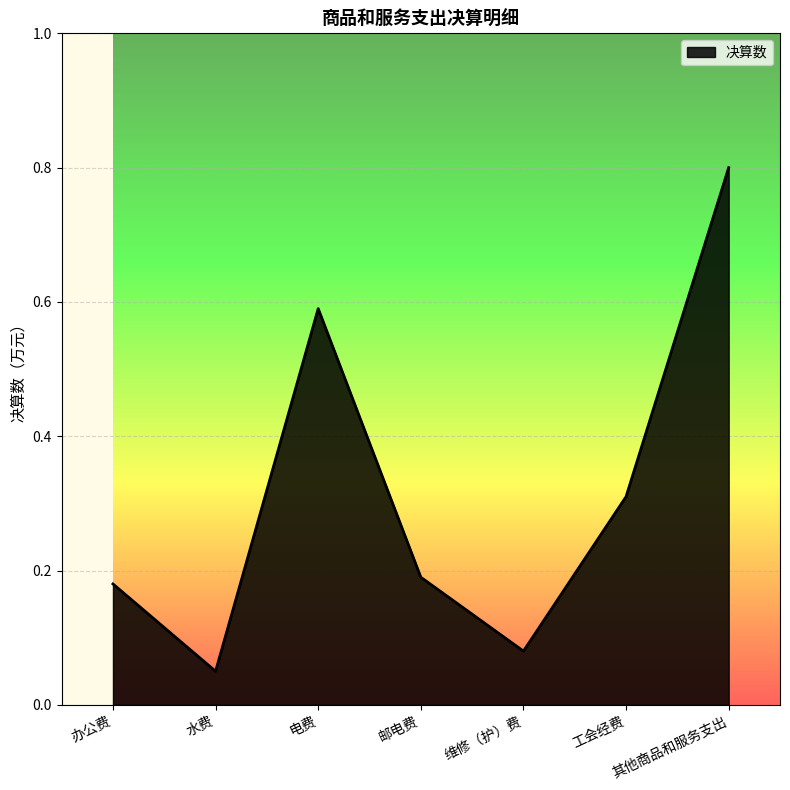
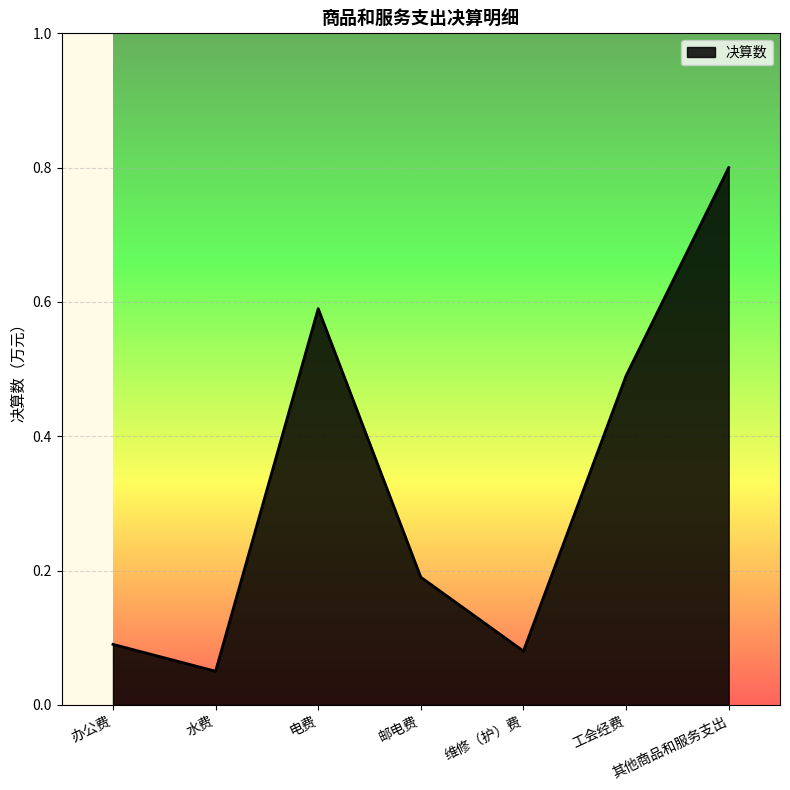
  {
-   "办公费": 0.18,
+   "办公费": 0.09,
    "水费": 0.05,
    "电费": 0.59,
    "邮电费": 0.19,
    "维修（护）费": 0.08,
-   "工会经费": 0.31,
+   "工会经费": 0.49,
    "其他商品和服务支出": 0.80
  }
